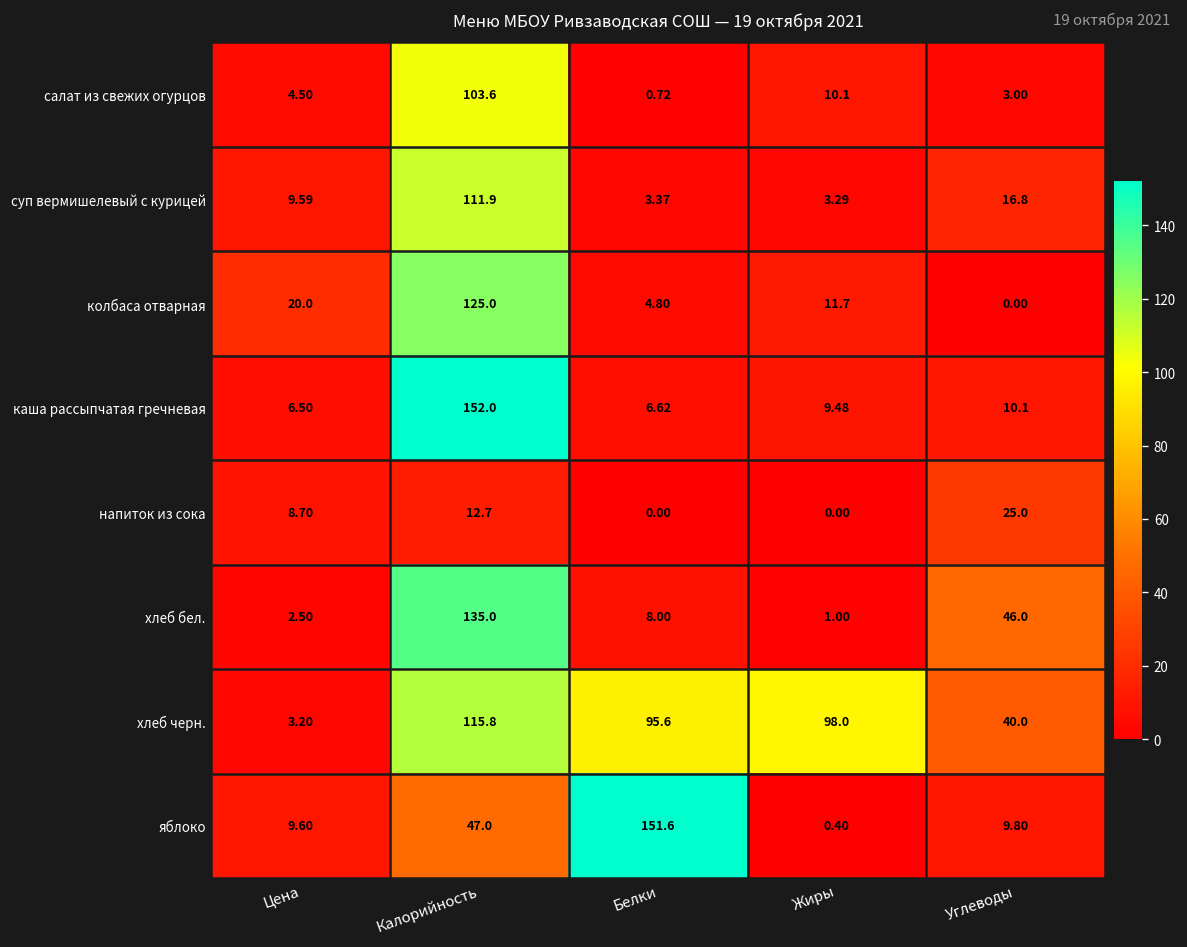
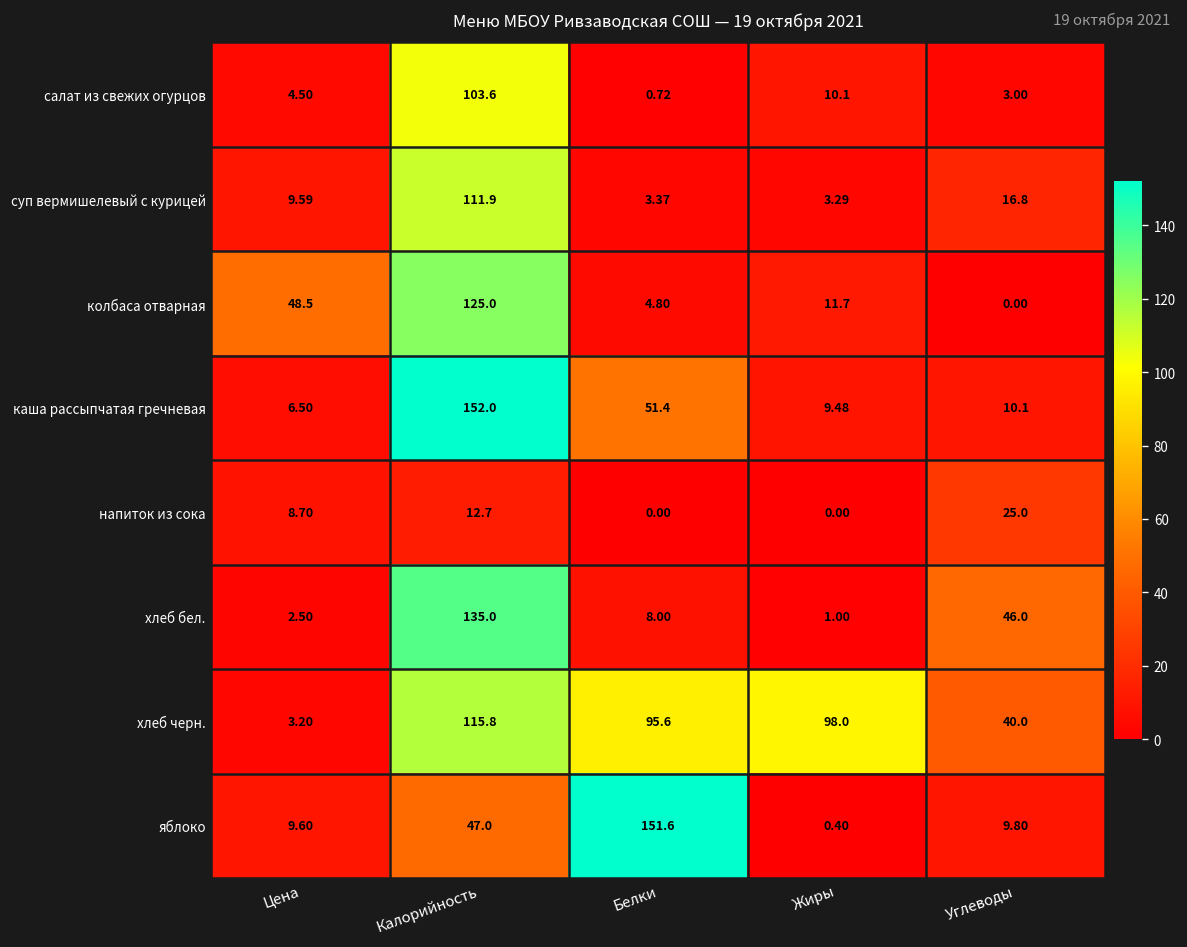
  {
    "салат из свежих огурцов": {
      "Цена": 4.50,
      "Калорийность": 103.6,
      "Белки": 0.72,
      "Жиры": 10.1,
      "Углеводы": 3.00
    },
    "суп вермишелевый с курицей": {
      "Цена": 9.59,
      "Калорийность": 111.9,
      "Белки": 3.37,
      "Жиры": 3.29,
      "Углеводы": 16.8
    },
    "колбаса отварная": {
-     "Цена": 20.0,
+     "Цена": 48.5,
      "Калорийность": 125.0,
      "Белки": 4.80,
      "Жиры": 11.7,
      "Углеводы": 0.00
    },
    "каша рассыпчатая гречневая": {
      "Цена": 6.50,
      "Калорийность": 152.0,
-     "Белки": 6.62,
+     "Белки": 51.4,
      "Жиры": 9.48,
      "Углеводы": 10.1
    },
    "напиток из сока": {
      "Цена": 8.70,
      "Калорийность": 12.7,
      "Белки": 0.00,
      "Жиры": 0.00,
      "Углеводы": 25.0
    },
    "хлеб бел.": {
      "Цена": 2.50,
      "Калорийность": 135.0,
      "Белки": 8.00,
      "Жиры": 1.00,
      "Углеводы": 46.0
    },
    "хлеб черн.": {
      "Цена": 3.20,
      "Калорийность": 115.8,
      "Белки": 95.6,
      "Жиры": 98.0,
      "Углеводы": 40.0
    },
    "яблоко": {
      "Цена": 9.60,
      "Калорийность": 47.0,
      "Белки": 151.6,
      "Жиры": 0.40,
      "Углеводы": 9.80
    }
  }
